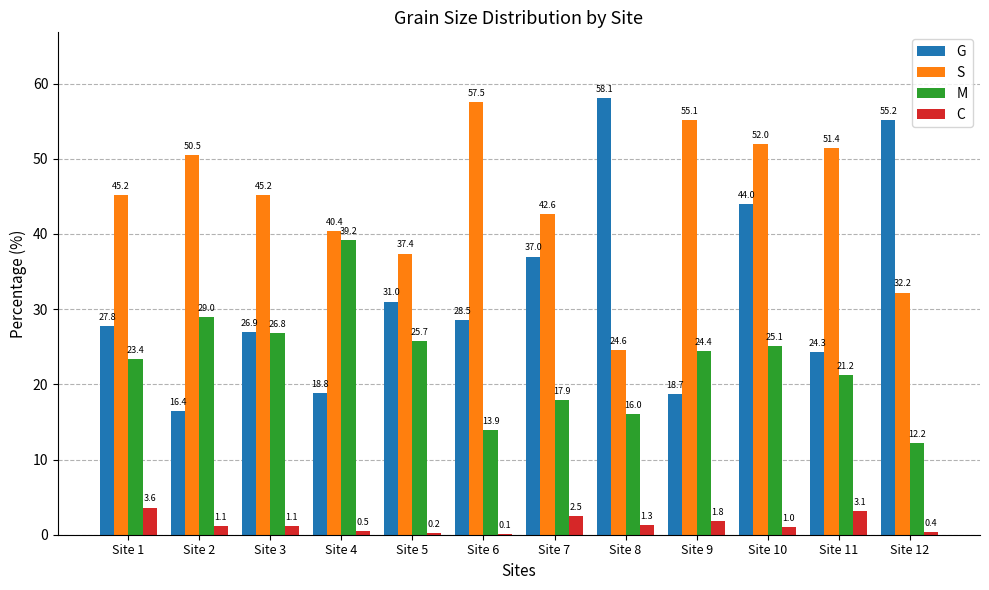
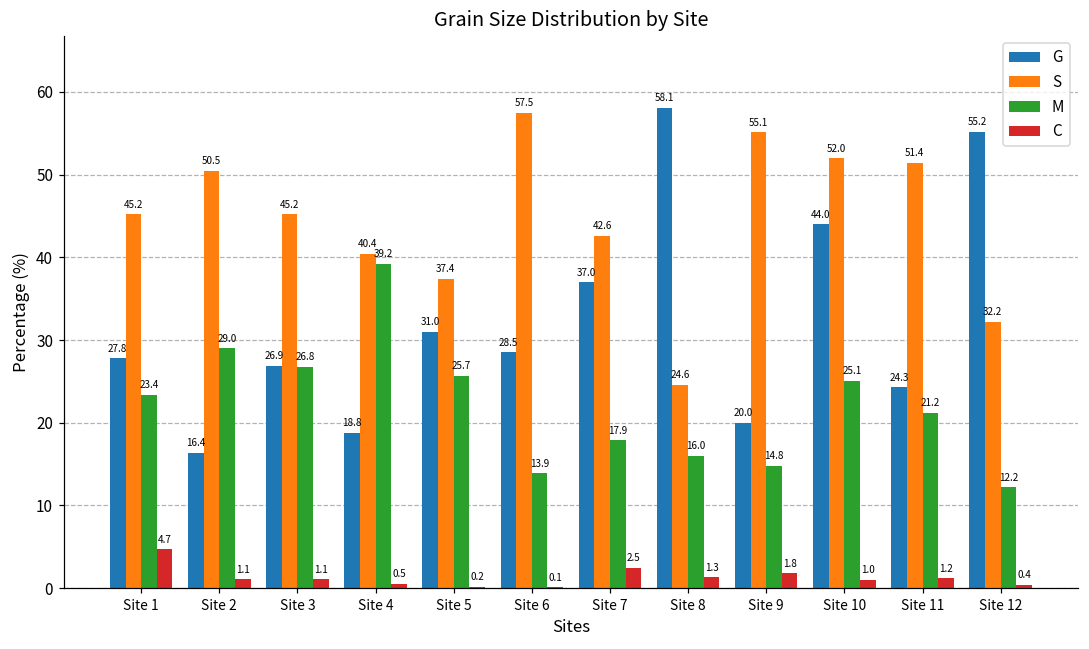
  {
    "G": {
      "Site 1": 27.8,
      "Site 2": 16.4,
      "Site 3": 26.9,
      "Site 4": 18.8,
      "Site 5": 31.0,
      "Site 6": 28.5,
      "Site 7": 37.0,
      "Site 8": 58.1,
-     "Site 9": 18.7,
+     "Site 9": 20.0,
      "Site 10": 44.0,
      "Site 11": 24.3,
      "Site 12": 55.2
    },
    "S": {
      "Site 1": 45.2,
      "Site 2": 50.5,
      "Site 3": 45.2,
      "Site 4": 40.4,
      "Site 5": 37.4,
      "Site 6": 57.5,
      "Site 7": 42.6,
      "Site 8": 24.6,
      "Site 9": 55.1,
      "Site 10": 52.0,
      "Site 11": 51.4,
      "Site 12": 32.2
    },
    "M": {
      "Site 1": 23.4,
      "Site 2": 29.0,
      "Site 3": 26.8,
      "Site 4": 39.2,
      "Site 5": 25.7,
      "Site 6": 13.9,
      "Site 7": 17.9,
      "Site 8": 16.0,
-     "Site 9": 24.4,
+     "Site 9": 14.8,
      "Site 10": 25.1,
      "Site 11": 21.2,
      "Site 12": 12.2
    },
    "C": {
-     "Site 1": 3.6,
+     "Site 1": 4.7,
      "Site 2": 1.1,
      "Site 3": 1.1,
      "Site 4": 0.5,
      "Site 5": 0.2,
      "Site 6": 0.1,
      "Site 7": 2.5,
      "Site 8": 1.3,
      "Site 9": 1.8,
      "Site 10": 1.0,
-     "Site 11": 3.1,
+     "Site 11": 1.2,
      "Site 12": 0.4
    }
  }
